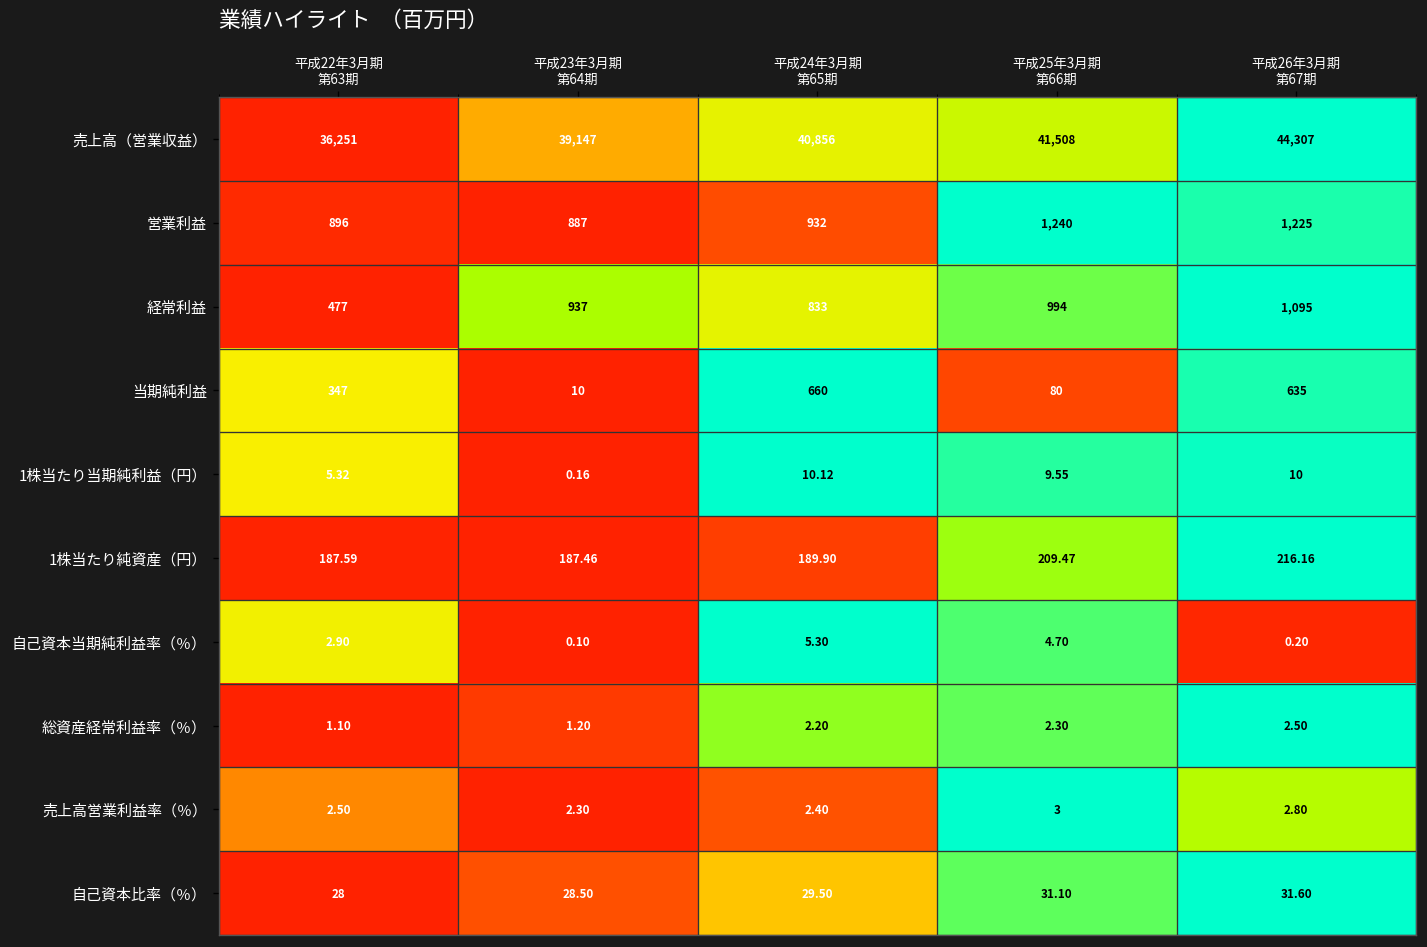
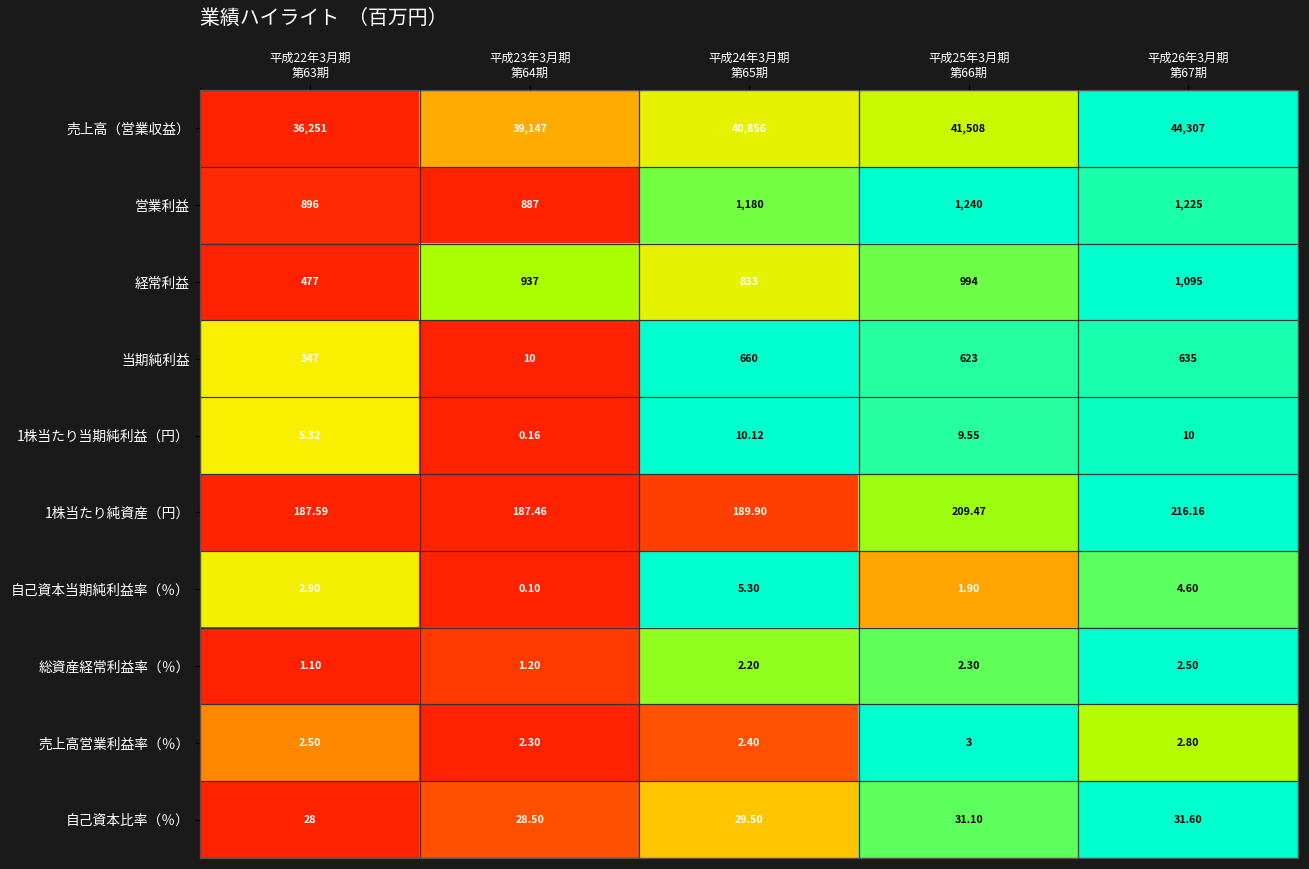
  {
    "売上高（営業収益）": {
      "平成22年3月期 第63期": "36,251",
      "平成23年3月期 第64期": "39,147",
      "平成24年3月期 第65期": "40,856",
      "平成25年3月期 第66期": "41,508",
      "平成26年3月期 第67期": "44,307"
    },
    "営業利益": {
      "平成22年3月期 第63期": "896",
      "平成23年3月期 第64期": "887",
-     "平成24年3月期 第65期": "932",
+     "平成24年3月期 第65期": "1,180",
      "平成25年3月期 第66期": "1,240",
      "平成26年3月期 第67期": "1,225"
    },
    "経常利益": {
      "平成22年3月期 第63期": "477",
      "平成23年3月期 第64期": "937",
      "平成24年3月期 第65期": "833",
      "平成25年3月期 第66期": "994",
      "平成26年3月期 第67期": "1,095"
    },
    "当期純利益": {
      "平成22年3月期 第63期": "347",
      "平成23年3月期 第64期": "10",
      "平成24年3月期 第65期": "660",
-     "平成25年3月期 第66期": "80",
+     "平成25年3月期 第66期": "623",
      "平成26年3月期 第67期": "635"
    },
    "1株当たり当期純利益（円）": {
      "平成22年3月期 第63期": "5.32",
      "平成23年3月期 第64期": "0.16",
      "平成24年3月期 第65期": "10.12",
      "平成25年3月期 第66期": "9.55",
      "平成26年3月期 第67期": "10"
    },
    "1株当たり純資産（円）": {
      "平成22年3月期 第63期": "187.59",
      "平成23年3月期 第64期": "187.46",
      "平成24年3月期 第65期": "189.90",
      "平成25年3月期 第66期": "209.47",
      "平成26年3月期 第67期": "216.16"
    },
    "自己資本当期純利益率（％）": {
      "平成22年3月期 第63期": "2.90",
      "平成23年3月期 第64期": "0.10",
      "平成24年3月期 第65期": "5.30",
-     "平成25年3月期 第66期": "4.70",
-     "平成26年3月期 第67期": "0.20"
+     "平成25年3月期 第66期": "1.90",
+     "平成26年3月期 第67期": "4.60"
    },
    "総資産経常利益率（％）": {
      "平成22年3月期 第63期": "1.10",
      "平成23年3月期 第64期": "1.20",
      "平成24年3月期 第65期": "2.20",
      "平成25年3月期 第66期": "2.30",
      "平成26年3月期 第67期": "2.50"
    },
    "売上高営業利益率（％）": {
      "平成22年3月期 第63期": "2.50",
      "平成23年3月期 第64期": "2.30",
      "平成24年3月期 第65期": "2.40",
      "平成25年3月期 第66期": "3",
      "平成26年3月期 第67期": "2.80"
    },
    "自己資本比率（％）": {
      "平成22年3月期 第63期": "28",
      "平成23年3月期 第64期": "28.50",
      "平成24年3月期 第65期": "29.50",
      "平成25年3月期 第66期": "31.10",
      "平成26年3月期 第67期": "31.60"
    }
  }
